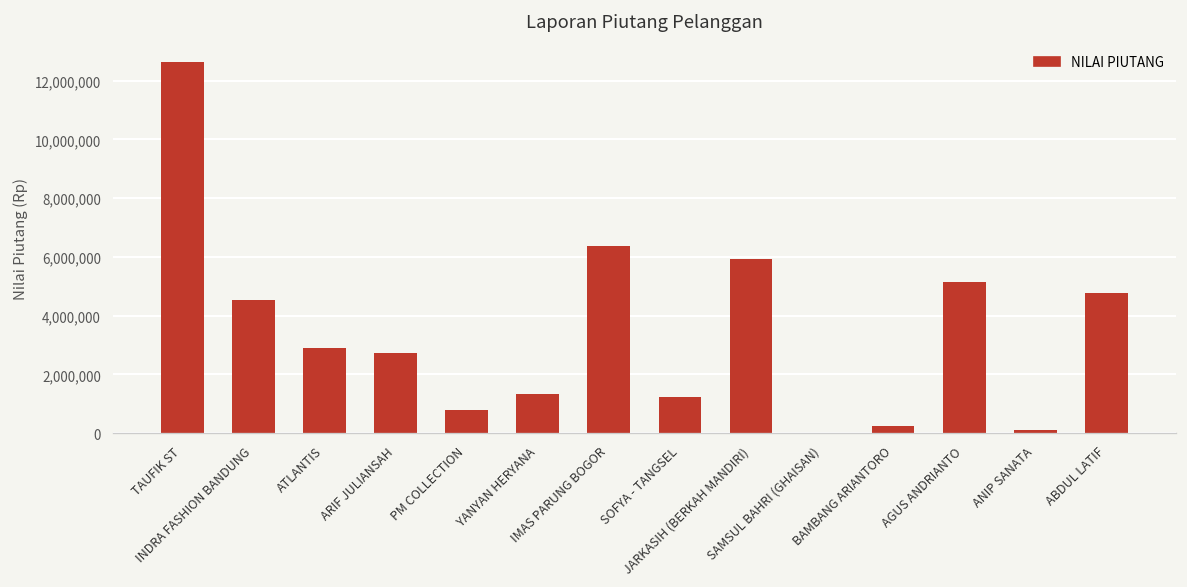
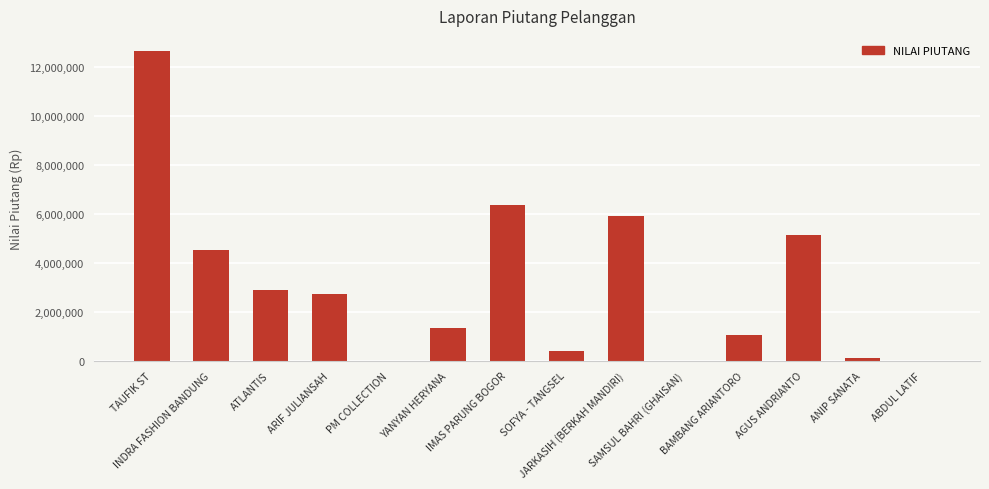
  {
    "TAUFIK ST": "12,600,000",
    "INDRA FASHION BANDUNG": "4,500,000",
    "ATLANTIS": "2,900,000",
    "ARIF JULIANSAH": "2,700,000",
-   "PM COLLECTION": "800,000",
+   "PM COLLECTION": "0",
    "YANYAN HERYANA": "1,300,000",
    "IMAS PARUNG BOGOR": "6,400,000",
-   "SOFYA - TANGSEL": "1,200,000",
+   "SOFYA - TANGSEL": "400,000",
    "JARKASIH (BERKAH MANDIRI)": "5,900,000",
    "SAMSUL BAHRI (GHAISAN)": "0",
-   "BAMBANG ARIANTORO": "300,000",
+   "BAMBANG ARIANTORO": "1,100,000",
    "AGUS ANDRIANTO": "5,200,000",
-   "ABDUL LATIF": "4,800,000"
+   "ABDUL LATIF": "0"
  }
